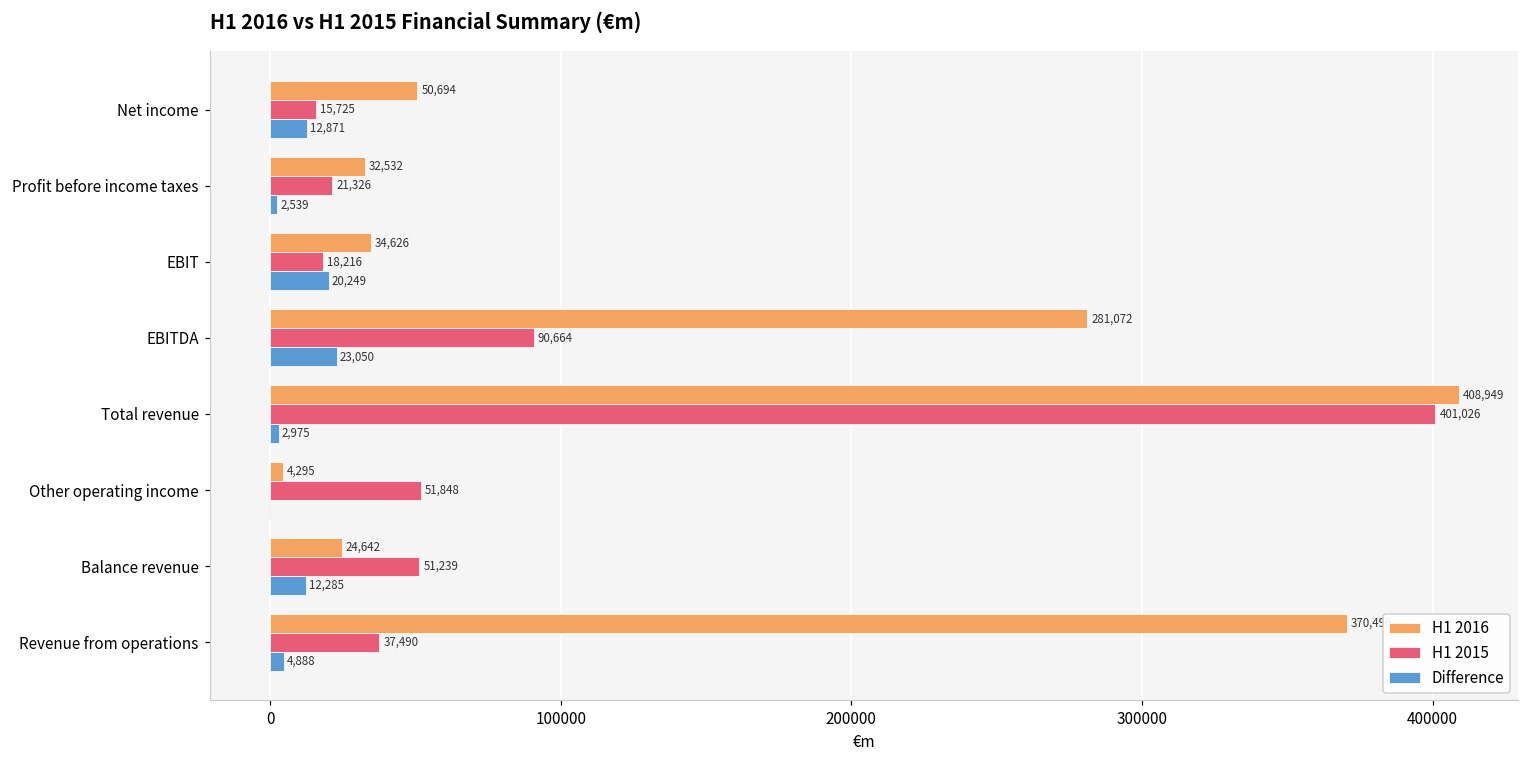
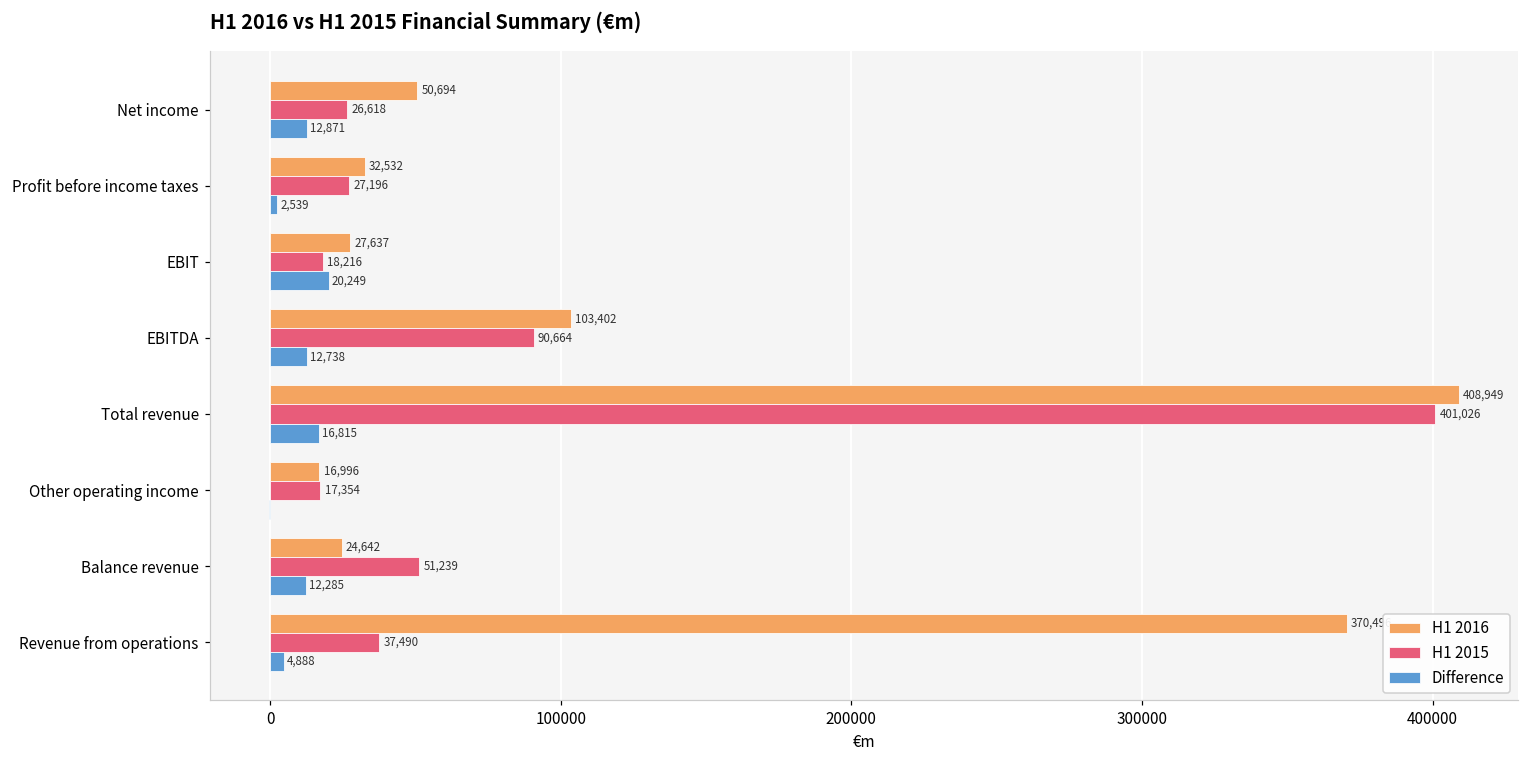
  {
    "H1 2016": {
      "Net income": "50,694",
      "Profit before income taxes": "32,532",
-     "EBIT": "34,626",
-     "EBITDA": "281,072",
+     "EBIT": "27,637",
+     "EBITDA": "103,402",
      "Total revenue": "408,949",
-     "Other operating income": "4,295",
+     "Other operating income": "16,996",
      "Balance revenue": "24,642"
    },
    "H1 2015": {
-     "Net income": "15,725",
-     "Profit before income taxes": "21,326",
+     "Net income": "26,618",
+     "Profit before income taxes": "27,196",
      "EBIT": "18,216",
      "EBITDA": "90,664",
      "Total revenue": "401,026",
-     "Other operating income": "51,848",
+     "Other operating income": "17,354",
      "Balance revenue": "51,239",
      "Revenue from operations": "37,490"
    },
    "Difference": {
      "Net income": "12,871",
      "Profit before income taxes": "2,539",
      "EBIT": "20,249",
-     "EBITDA": "23,050",
-     "Total revenue": "2,975",
+     "EBITDA": "12,738",
+     "Total revenue": "16,815",
      "Balance revenue": "12,285",
      "Revenue from operations": "4,888"
    }
  }
